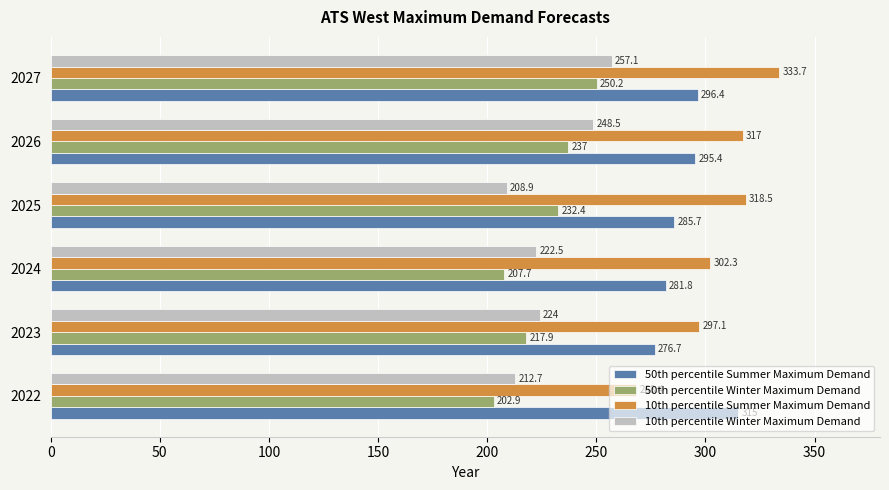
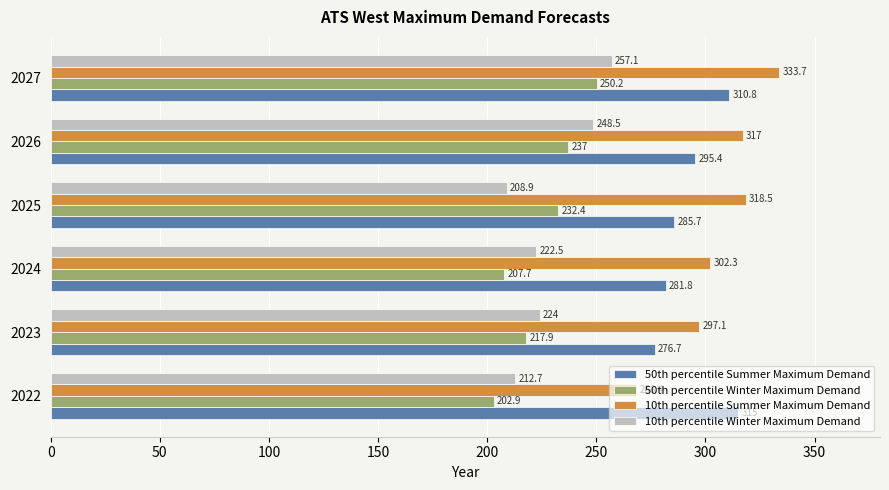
  {
    "50th percentile Summer Maximum Demand": {
-     "2027": 296.4,
+     "2027": 310.8,
      "2026": 295.4,
      "2025": 285.7,
      "2024": 281.8,
      "2023": 276.7
    },
    "50th percentile Winter Maximum Demand": {
      "2027": 250.2,
      "2026": 237,
      "2025": 232.4,
      "2024": 207.7,
      "2023": 217.9,
      "2022": 202.9
    },
    "10th percentile Summer Maximum Demand": {
      "2027": 333.7,
      "2026": 317,
      "2025": 318.5,
      "2024": 302.3,
      "2023": 297.1
    },
    "10th percentile Winter Maximum Demand": {
      "2027": 257.1,
      "2026": 248.5,
      "2025": 208.9,
      "2024": 222.5,
      "2023": 224,
      "2022": 212.7
    }
  }
